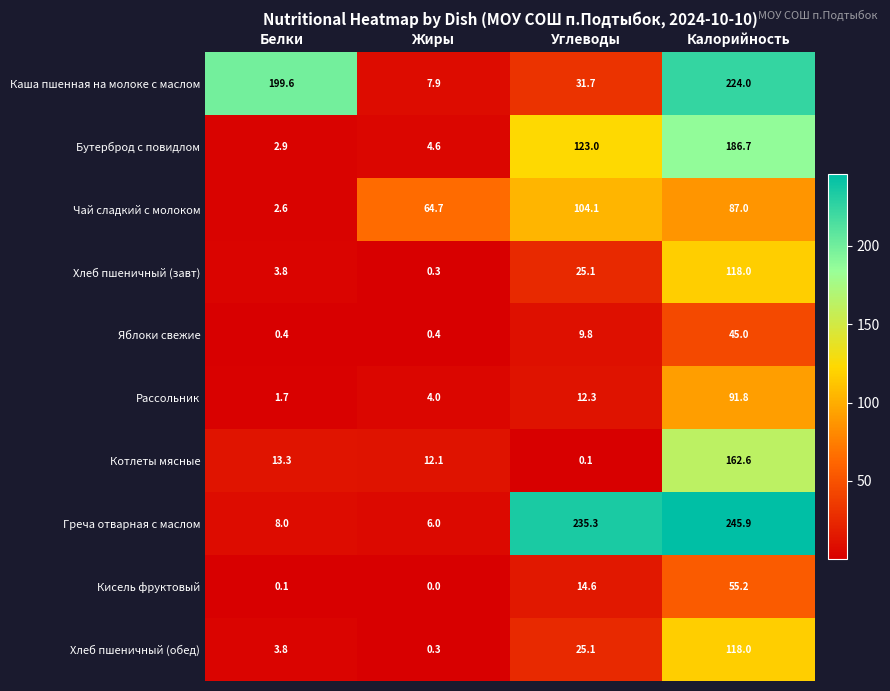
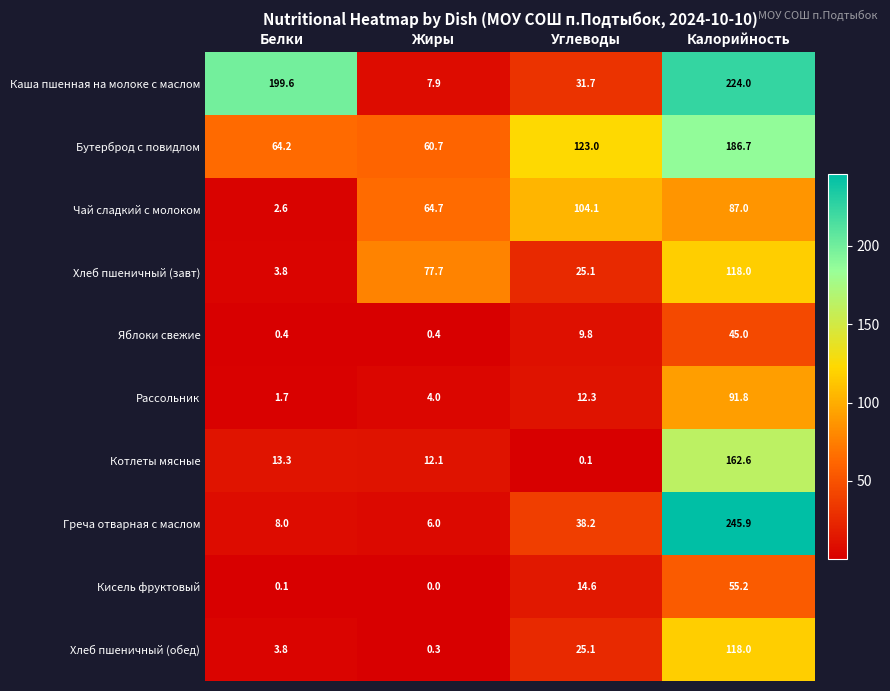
  {
    "Каша пшенная на молоке с маслом": {
      "Белки": 199.6,
      "Жиры": 7.9,
      "Углеводы": 31.7,
      "Калорийность": 224.0
    },
    "Бутерброд с повидлом": {
-     "Белки": 2.9,
-     "Жиры": 4.6,
+     "Белки": 64.2,
+     "Жиры": 60.7,
      "Углеводы": 123.0,
      "Калорийность": 186.7
    },
    "Чай сладкий с молоком": {
      "Белки": 2.6,
      "Жиры": 64.7,
      "Углеводы": 104.1,
      "Калорийность": 87.0
    },
    "Хлеб пшеничный (завт)": {
      "Белки": 3.8,
-     "Жиры": 0.3,
+     "Жиры": 77.7,
      "Углеводы": 25.1,
      "Калорийность": 118.0
    },
    "Яблоки свежие": {
      "Белки": 0.4,
      "Жиры": 0.4,
      "Углеводы": 9.8,
      "Калорийность": 45.0
    },
    "Рассольник": {
      "Белки": 1.7,
      "Жиры": 4.0,
      "Углеводы": 12.3,
      "Калорийность": 91.8
    },
    "Котлеты мясные": {
      "Белки": 13.3,
      "Жиры": 12.1,
      "Углеводы": 0.1,
      "Калорийность": 162.6
    },
    "Греча отварная с маслом": {
      "Белки": 8.0,
      "Жиры": 6.0,
-     "Углеводы": 235.3,
+     "Углеводы": 38.2,
      "Калорийность": 245.9
    },
    "Кисель фруктовый": {
      "Белки": 0.1,
      "Жиры": 0.0,
      "Углеводы": 14.6,
      "Калорийность": 55.2
    },
    "Хлеб пшеничный (обед)": {
      "Белки": 3.8,
      "Жиры": 0.3,
      "Углеводы": 25.1,
      "Калорийность": 118.0
    }
  }
